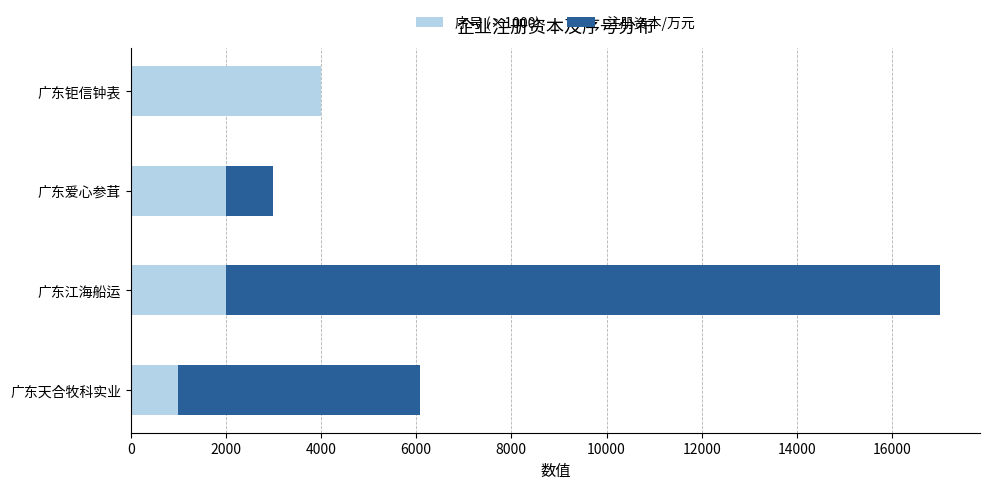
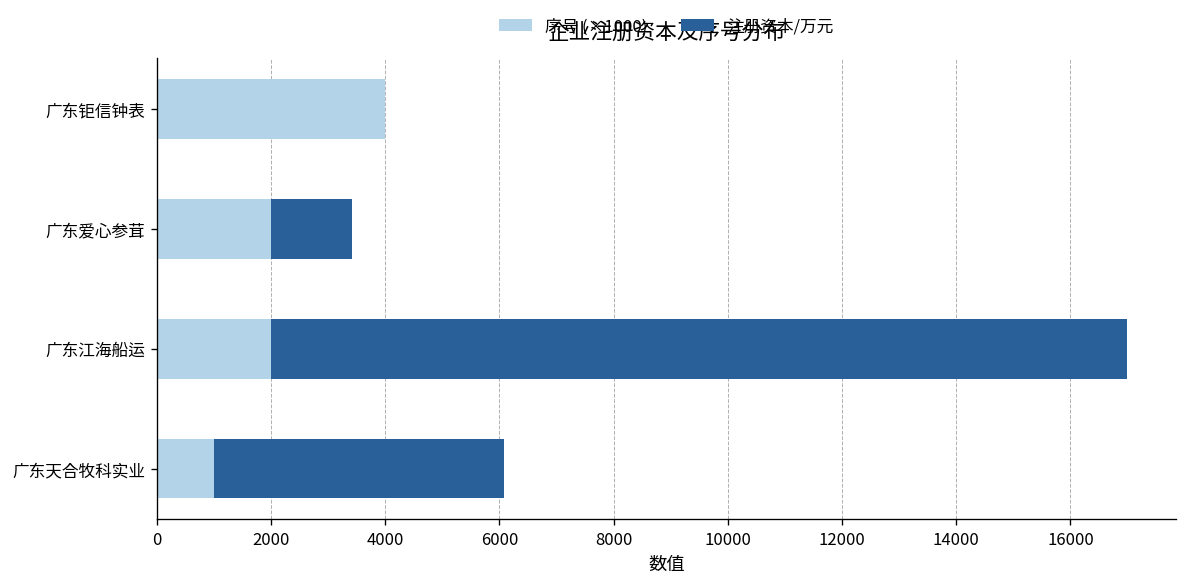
  {
    "序号 (×1000)": {
      "广东钜信钟表": 4000,
      "广东爱心参茸": 2000,
      "广东江海船运": 2000,
      "广东天合牧科实业": 1000
    },
    "注册资本/万元": {
      "广东钜信钟表": 0,
-     "广东爱心参茸": 1000,
+     "广东爱心参茸": 1400,
      "广东江海船运": 15000,
      "广东天合牧科实业": 5100
    }
  }
